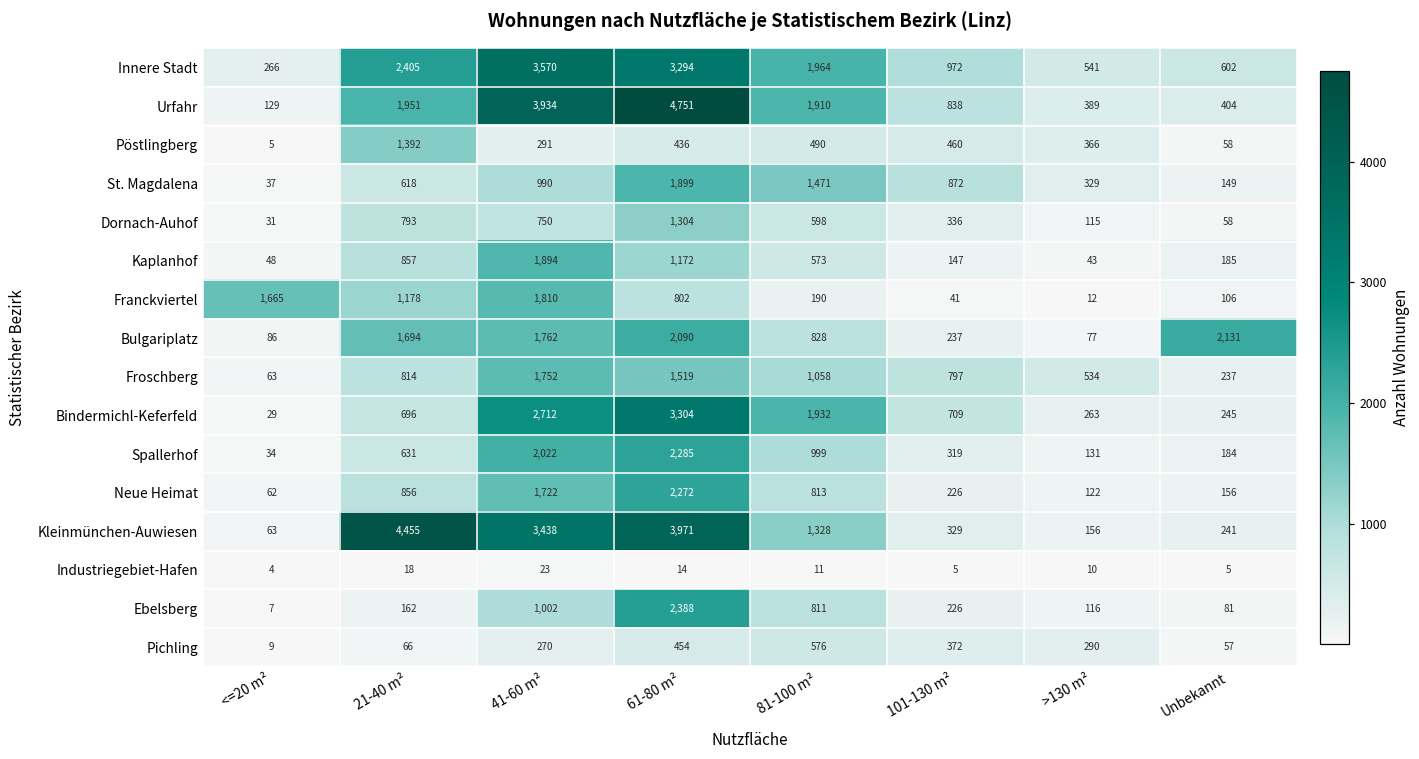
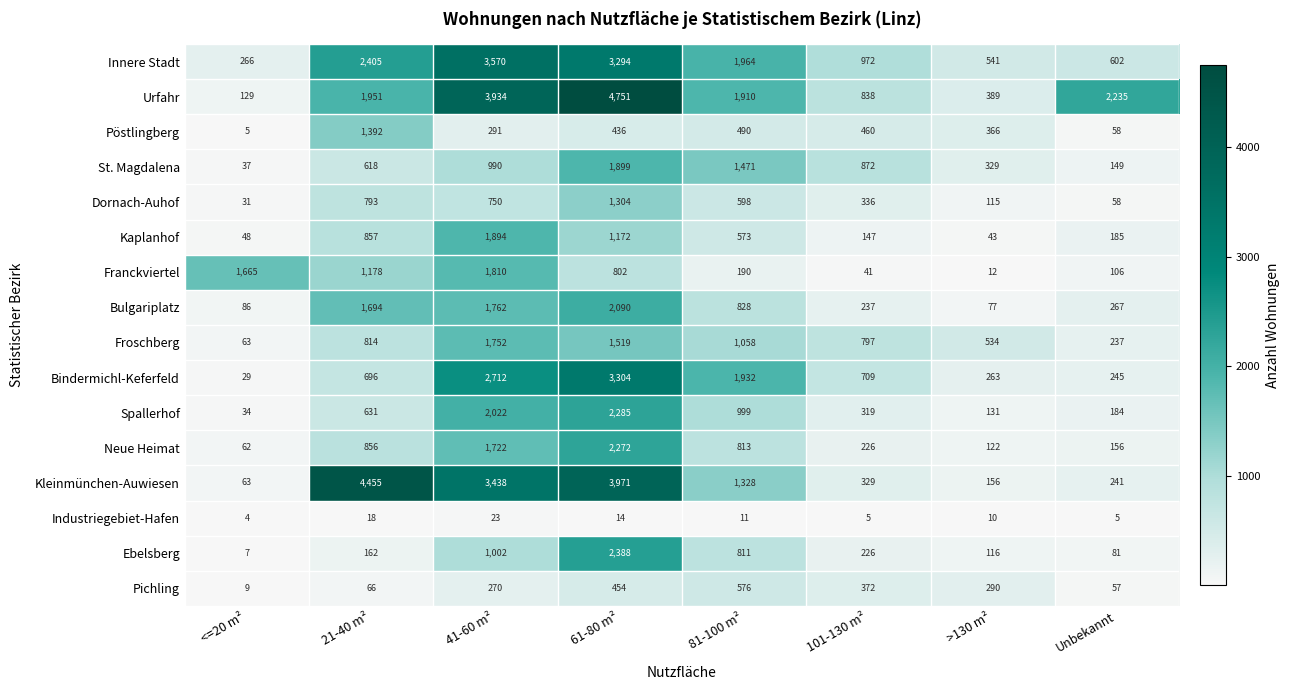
  {
    "Innere Stadt": {
      "<=20 m²": "266",
      "21-40 m²": "2,405",
      "41-60 m²": "3,570",
      "61-80 m²": "3,294",
      "81-100 m²": "1,964",
      "101-130 m²": "972",
      ">130 m²": "541",
      "Unbekannt": "602"
    },
    "Urfahr": {
      "<=20 m²": "129",
      "21-40 m²": "1,951",
      "41-60 m²": "3,934",
      "61-80 m²": "4,751",
      "81-100 m²": "1,910",
      "101-130 m²": "838",
      ">130 m²": "389",
-     "Unbekannt": "404"
+     "Unbekannt": "2,235"
    },
    "Pöstlingberg": {
      "<=20 m²": "5",
      "21-40 m²": "1,392",
      "41-60 m²": "291",
      "61-80 m²": "436",
      "81-100 m²": "490",
      "101-130 m²": "460",
      ">130 m²": "366",
      "Unbekannt": "58"
    },
    "St. Magdalena": {
      "<=20 m²": "37",
      "21-40 m²": "618",
      "41-60 m²": "990",
      "61-80 m²": "1,899",
      "81-100 m²": "1,471",
      "101-130 m²": "872",
      ">130 m²": "329",
      "Unbekannt": "149"
    },
    "Dornach-Auhof": {
      "<=20 m²": "31",
      "21-40 m²": "793",
      "41-60 m²": "750",
      "61-80 m²": "1,304",
      "81-100 m²": "598",
      "101-130 m²": "336",
      ">130 m²": "115",
      "Unbekannt": "58"
    },
    "Kaplanhof": {
      "<=20 m²": "48",
      "21-40 m²": "857",
      "41-60 m²": "1,894",
      "61-80 m²": "1,172",
      "81-100 m²": "573",
      "101-130 m²": "147",
      ">130 m²": "43",
      "Unbekannt": "185"
    },
    "Franckviertel": {
      "<=20 m²": "1,665",
      "21-40 m²": "1,178",
      "41-60 m²": "1,810",
      "61-80 m²": "802",
      "81-100 m²": "190",
      "101-130 m²": "41",
      ">130 m²": "12",
      "Unbekannt": "106"
    },
    "Bulgariplatz": {
      "<=20 m²": "86",
      "21-40 m²": "1,694",
      "41-60 m²": "1,762",
      "61-80 m²": "2,090",
      "81-100 m²": "828",
      "101-130 m²": "237",
      ">130 m²": "77",
-     "Unbekannt": "2,131"
+     "Unbekannt": "267"
    },
    "Froschberg": {
      "<=20 m²": "63",
      "21-40 m²": "814",
      "41-60 m²": "1,752",
      "61-80 m²": "1,519",
      "81-100 m²": "1,058",
      "101-130 m²": "797",
      ">130 m²": "534",
      "Unbekannt": "237"
    },
    "Bindermichl-Keferfeld": {
      "<=20 m²": "29",
      "21-40 m²": "696",
      "41-60 m²": "2,712",
      "61-80 m²": "3,304",
      "81-100 m²": "1,932",
      "101-130 m²": "709",
      ">130 m²": "263",
      "Unbekannt": "245"
    },
    "Spallerhof": {
      "<=20 m²": "34",
      "21-40 m²": "631",
      "41-60 m²": "2,022",
      "61-80 m²": "2,285",
      "81-100 m²": "999",
      "101-130 m²": "319",
      ">130 m²": "131",
      "Unbekannt": "184"
    },
    "Neue Heimat": {
      "<=20 m²": "62",
      "21-40 m²": "856",
      "41-60 m²": "1,722",
      "61-80 m²": "2,272",
      "81-100 m²": "813",
      "101-130 m²": "226",
      ">130 m²": "122",
      "Unbekannt": "156"
    },
    "Kleinmünchen-Auwiesen": {
      "<=20 m²": "63",
      "21-40 m²": "4,455",
      "41-60 m²": "3,438",
      "61-80 m²": "3,971",
      "81-100 m²": "1,328",
      "101-130 m²": "329",
      ">130 m²": "156",
      "Unbekannt": "241"
    },
    "Industriegebiet-Hafen": {
      "<=20 m²": "4",
      "21-40 m²": "18",
      "41-60 m²": "23",
      "61-80 m²": "14",
      "81-100 m²": "11",
      "101-130 m²": "5",
      ">130 m²": "10",
      "Unbekannt": "5"
    },
    "Ebelsberg": {
      "<=20 m²": "7",
      "21-40 m²": "162",
      "41-60 m²": "1,002",
      "61-80 m²": "2,388",
      "81-100 m²": "811",
      "101-130 m²": "226",
      ">130 m²": "116",
      "Unbekannt": "81"
    },
    "Pichling": {
      "<=20 m²": "9",
      "21-40 m²": "66",
      "41-60 m²": "270",
      "61-80 m²": "454",
      "81-100 m²": "576",
      "101-130 m²": "372",
      ">130 m²": "290",
      "Unbekannt": "57"
    }
  }
